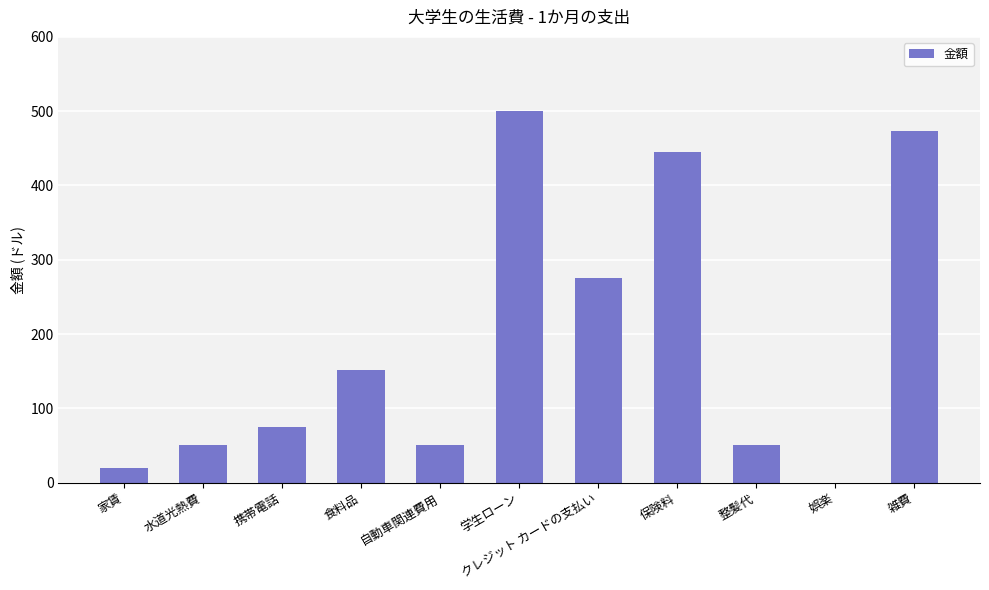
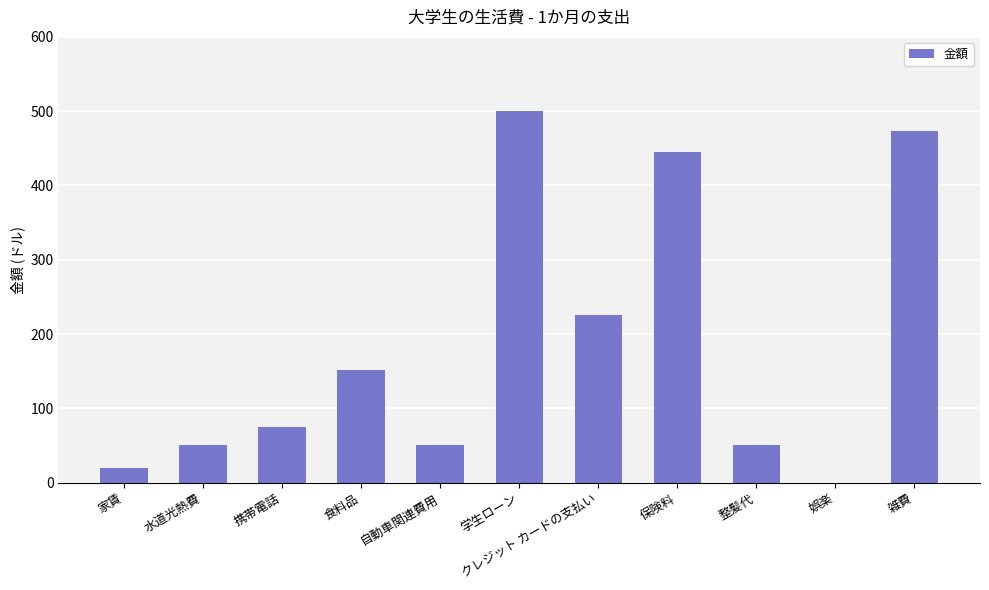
  {
    "家賃": 20,
    "水道光熱費": 50,
    "携帯電話": 80,
    "食料品": 150,
    "自動車関連費用": 50,
    "学生ローン": 500,
-   "クレジット カードの支払い": 280,
+   "クレジット カードの支払い": 230,
    "保険料": 450,
    "整髪代": 50,
    "娯楽": 0,
    "雑費": 470
  }
